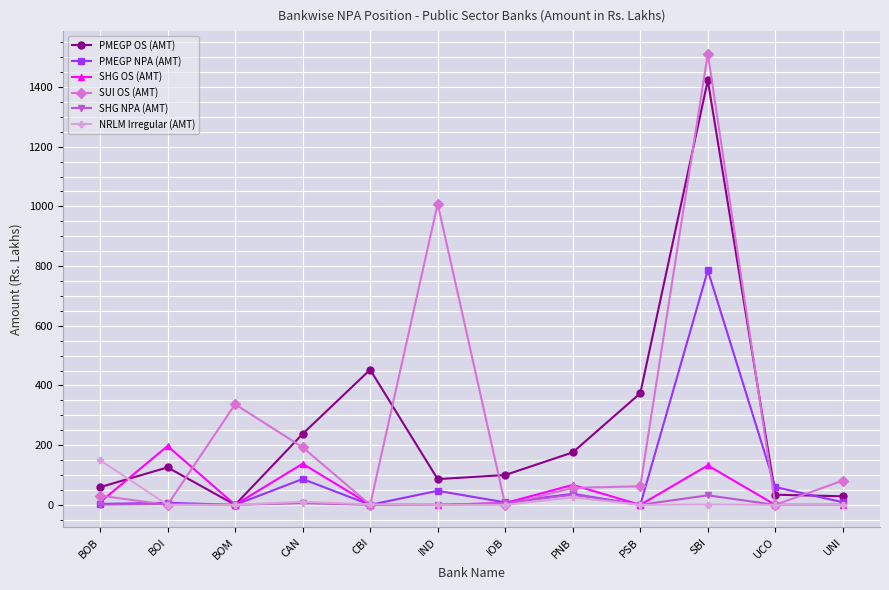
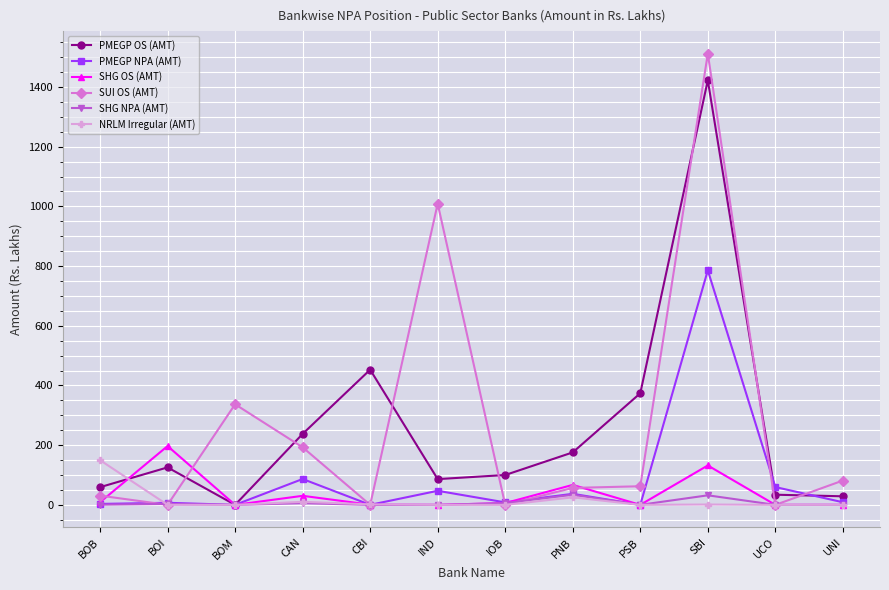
  {
    "PMEGP OS (AMT)": {
      "BOB": 60,
      "BOI": 130,
      "CAN": 240,
      "CBI": 450,
      "IND": 90,
      "IOB": 100,
      "PNB": 180,
      "PSB": 370,
      "SBI": 1420,
      "UCO": 30,
      "UNI": 30
    },
    "PMEGP NPA (AMT)": {
      "CAN": 90,
      "IND": 50,
      "SBI": 790,
      "UCO": 60,
      "UNI": 10
    },
    "SHG OS (AMT)": {
      "BOI": 200,
-     "CAN": 140,
+     "CAN": 30,
      "PNB": 70,
      "SBI": 130
    }
  }
